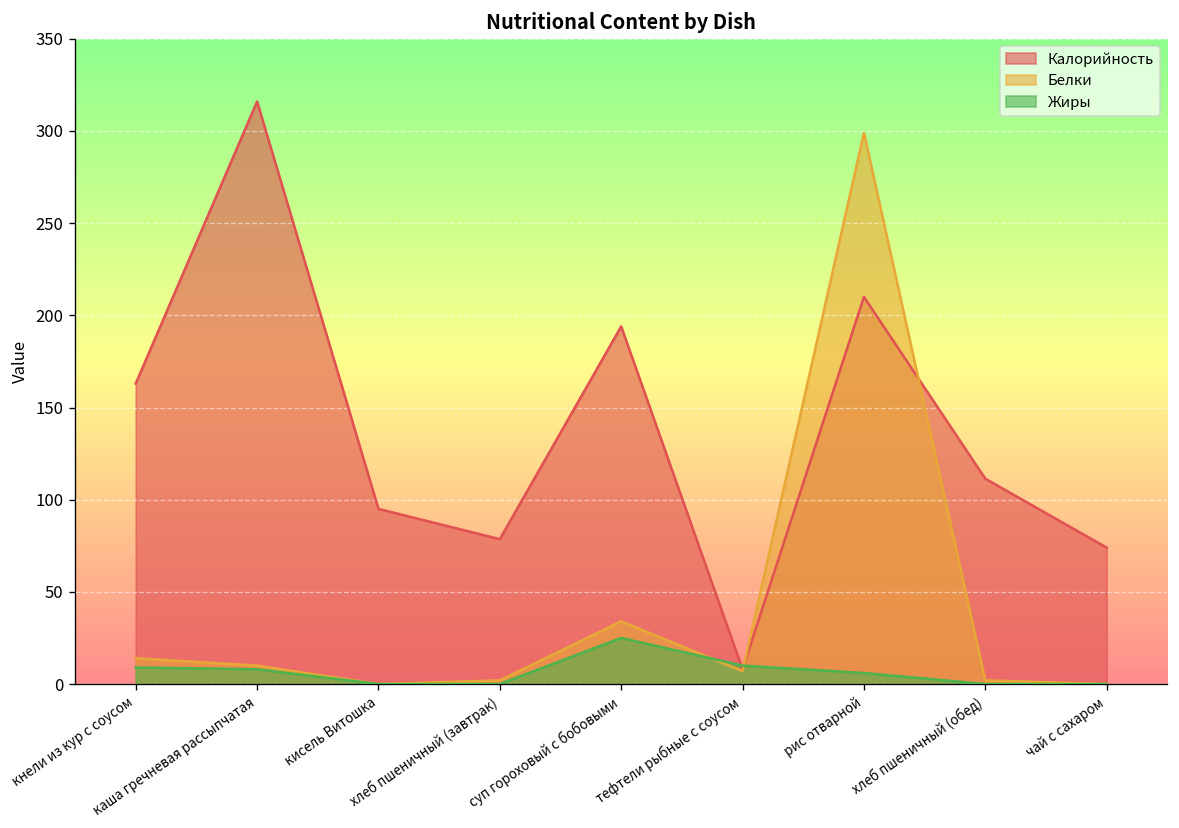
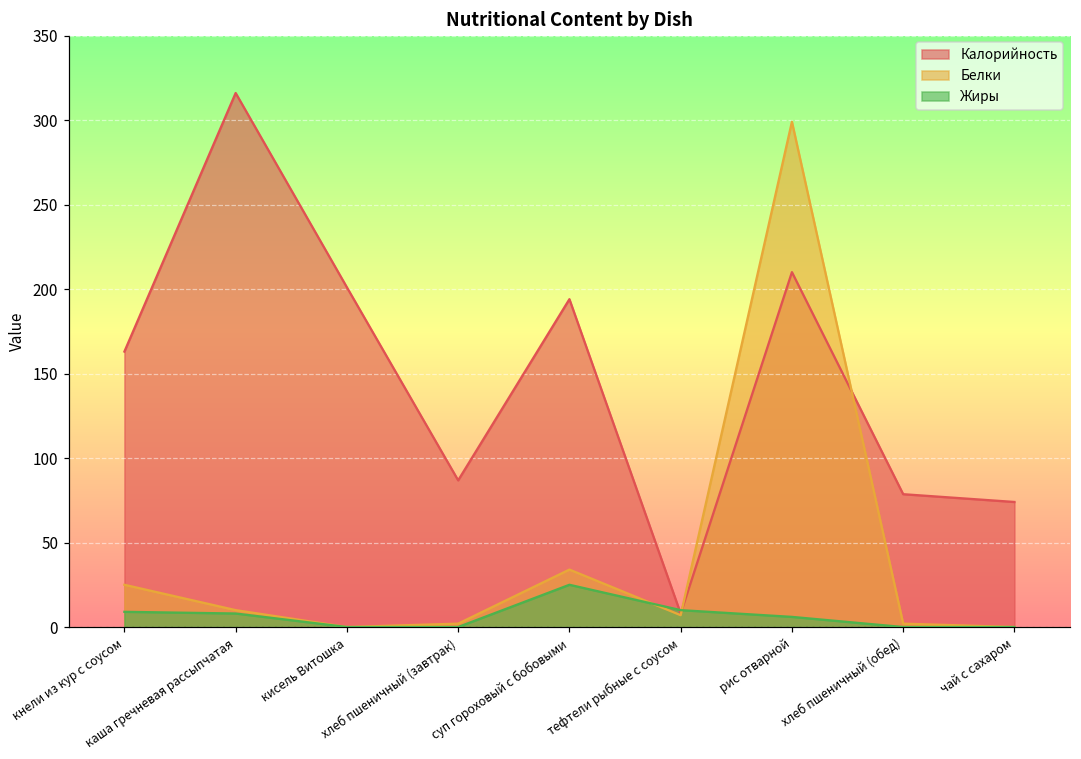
  {
    "Калорийность": {
      "кнели из кур с соусом": 163,
      "каша гречневая рассыпчатая": 316,
-     "кисель Витошка": 95,
-     "хлеб пшеничный (завтрак)": 79,
+     "кисель Витошка": 201,
+     "хлеб пшеничный (завтрак)": 87,
      "суп гороховый с бобовыми": 194,
      "рис отварной": 210,
-     "хлеб пшеничный (обед)": 111,
+     "хлеб пшеничный (обед)": 79,
      "чай с сахаром": 74
    },
    "Белки": {
-     "кнели из кур с соусом": 14,
+     "кнели из кур с соусом": 25,
      "каша гречневая рассыпчатая": 10,
      "хлеб пшеничный (завтрак)": 2,
      "суп гороховый с бобовыми": 34,
      "рис отварной": 299,
      "хлеб пшеничный (обед)": 2
    },
    "Жиры": {
      "кнели из кур с соусом": 9,
      "каша гречневая рассыпчатая": 8,
      "хлеб пшеничный (завтрак)": 0,
      "суп гороховый с бобовыми": 25,
      "тефтели рыбные с соусом": 10,
      "рис отварной": 6,
      "хлеб пшеничный (обед)": 0
    }
  }
